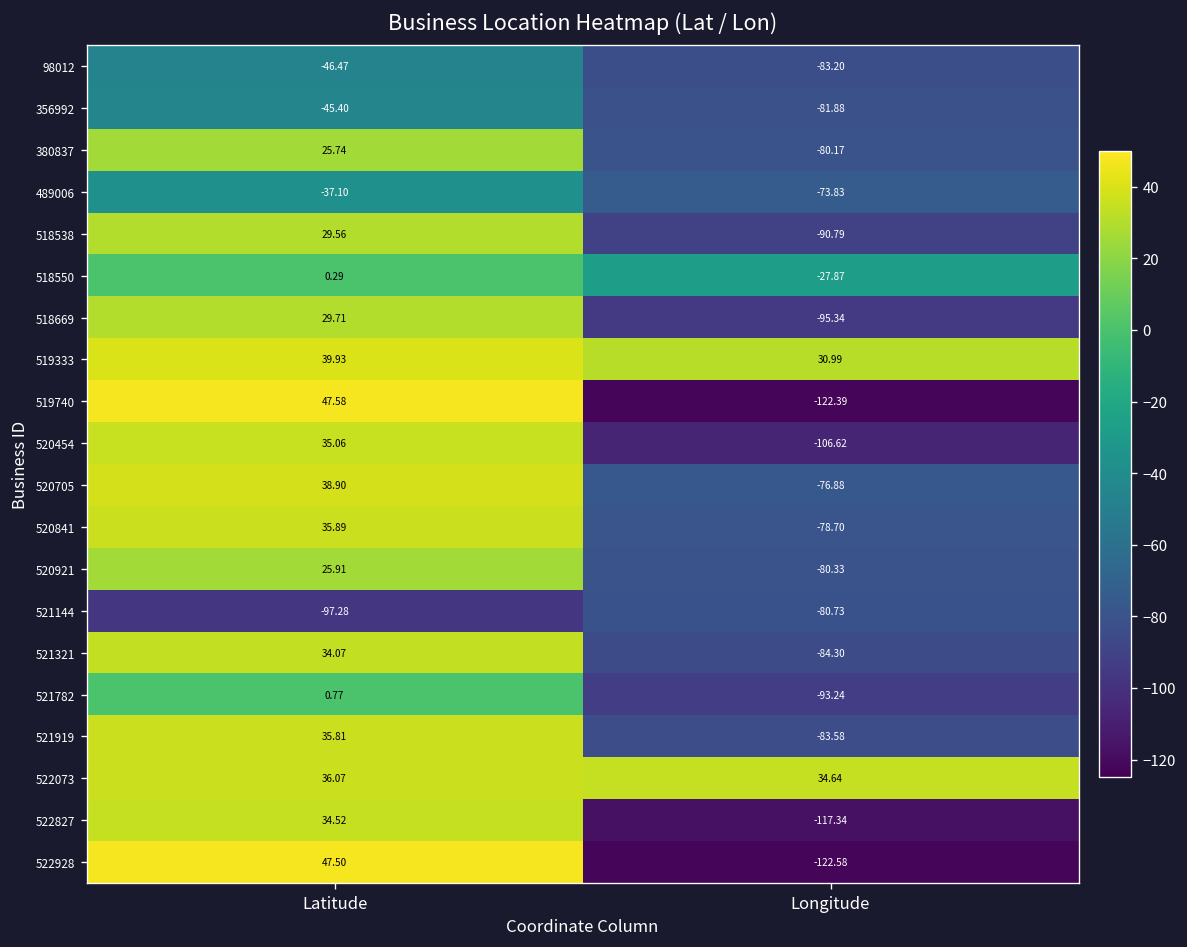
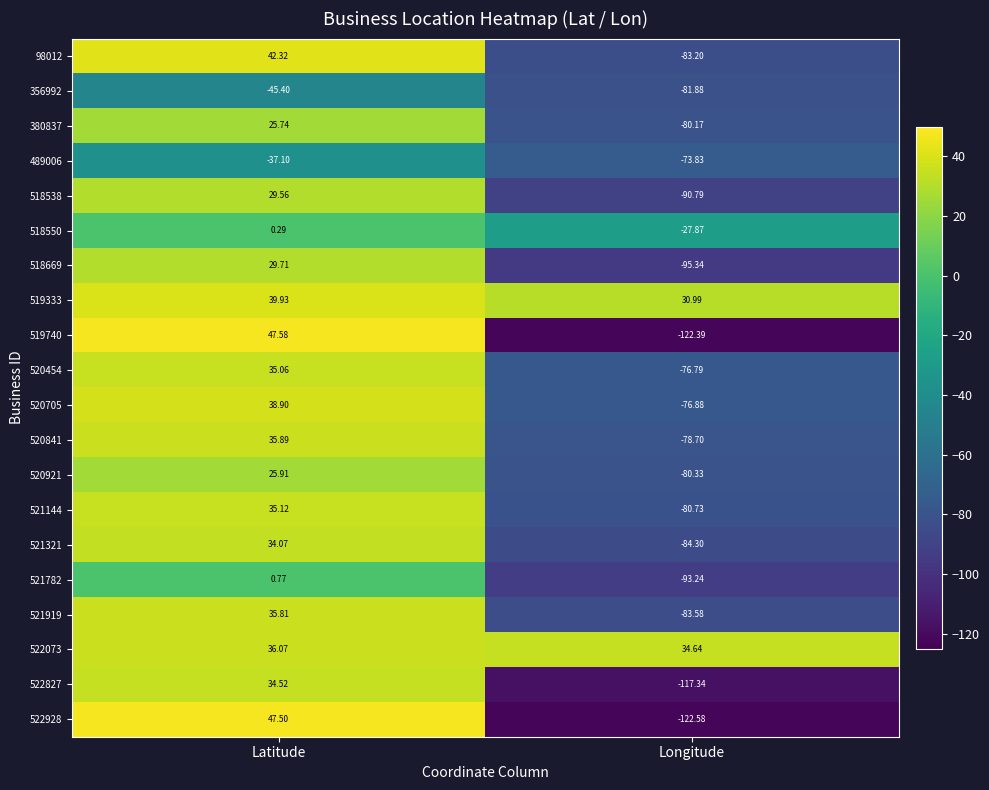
  {
    "98012": {
-     "Latitude": -46.47,
+     "Latitude": 42.32,
      "Longitude": -83.20
    },
    "356992": {
      "Latitude": -45.40,
      "Longitude": -81.88
    },
    "380837": {
      "Latitude": 25.74,
      "Longitude": -80.17
    },
    "489006": {
      "Latitude": -37.10,
      "Longitude": -73.83
    },
    "518538": {
      "Latitude": 29.56,
      "Longitude": -90.79
    },
    "518550": {
      "Latitude": 0.29,
      "Longitude": -27.87
    },
    "518669": {
      "Latitude": 29.71,
      "Longitude": -95.34
    },
    "519333": {
      "Latitude": 39.93,
      "Longitude": 30.99
    },
    "519740": {
      "Latitude": 47.58,
      "Longitude": -122.39
    },
    "520454": {
      "Latitude": 35.06,
-     "Longitude": -106.62
+     "Longitude": -76.79
    },
    "520705": {
      "Latitude": 38.90,
      "Longitude": -76.88
    },
    "520841": {
      "Latitude": 35.89,
      "Longitude": -78.70
    },
    "520921": {
      "Latitude": 25.91,
      "Longitude": -80.33
    },
    "521144": {
-     "Latitude": -97.28,
+     "Latitude": 35.12,
      "Longitude": -80.73
    },
    "521321": {
      "Latitude": 34.07,
      "Longitude": -84.30
    },
    "521782": {
      "Latitude": 0.77,
      "Longitude": -93.24
    },
    "521919": {
      "Latitude": 35.81,
      "Longitude": -83.58
    },
    "522073": {
      "Latitude": 36.07,
      "Longitude": 34.64
    },
    "522827": {
      "Latitude": 34.52,
      "Longitude": -117.34
    },
    "522928": {
      "Latitude": 47.50,
      "Longitude": -122.58
    }
  }
